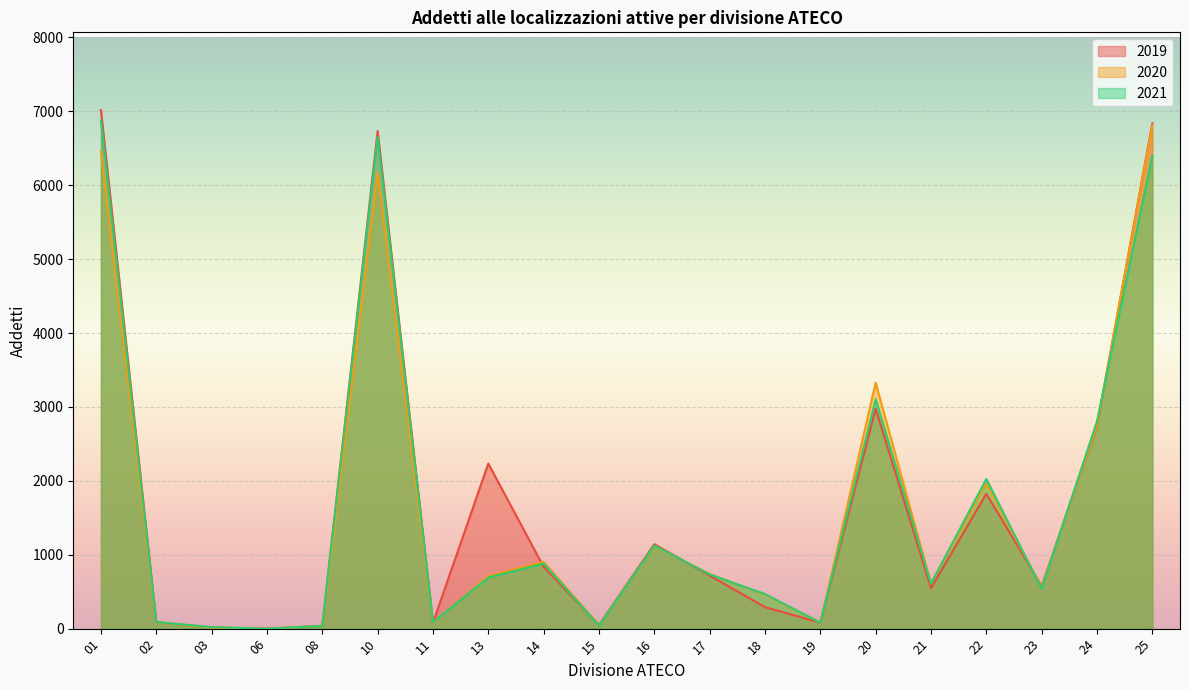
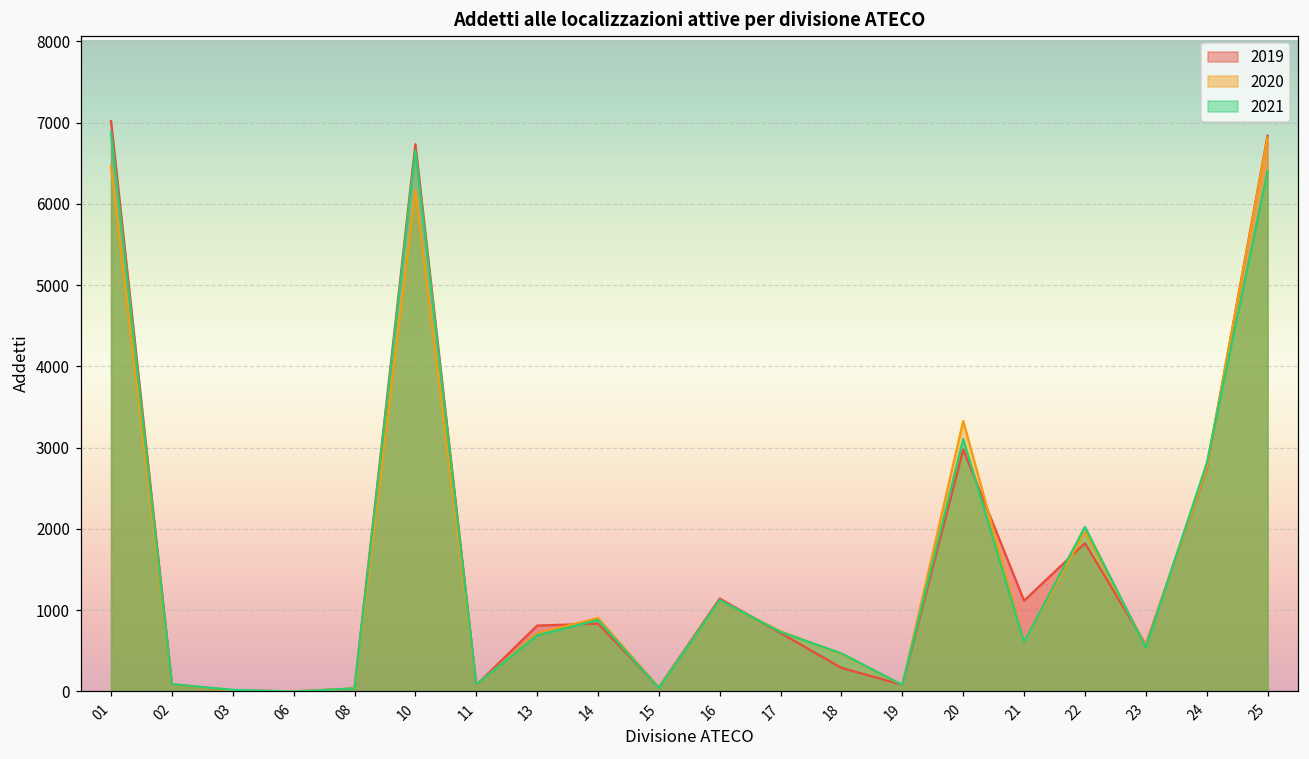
  {
    "2019": {
      "01": 7000,
      "10": 6700,
-     "13": 2200,
+     "13": 800,
      "14": 800,
      "18": 300,
      "20": 3000,
-     "21": 500,
+     "21": 1100,
      "22": 1800
    },
    "2020": {
      "01": 6500,
      "10": 6200,
      "20": 3300,
      "22": 2000
    },
    "2021": {
      "01": 6900,
      "10": 6700,
      "20": 3100,
      "22": 2000,
      "24": 2800,
      "25": 6400
    }
  }
